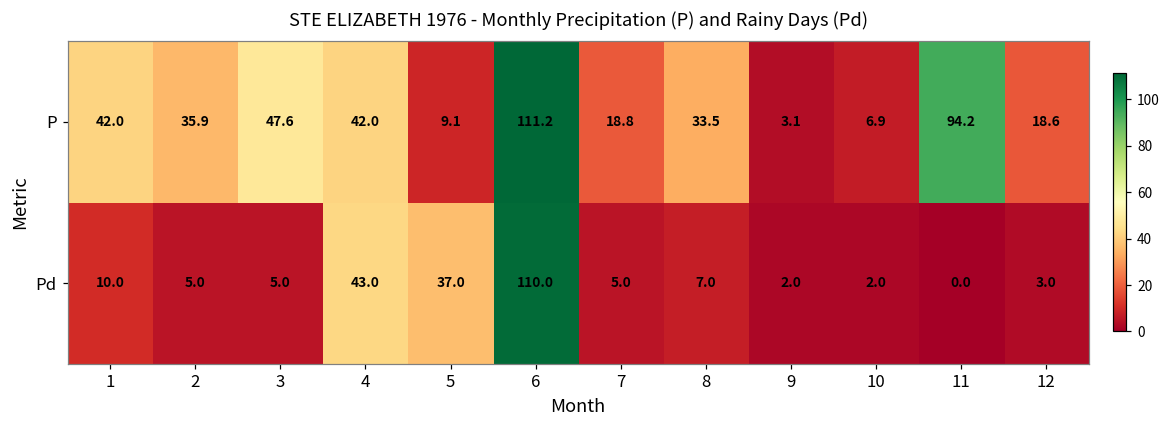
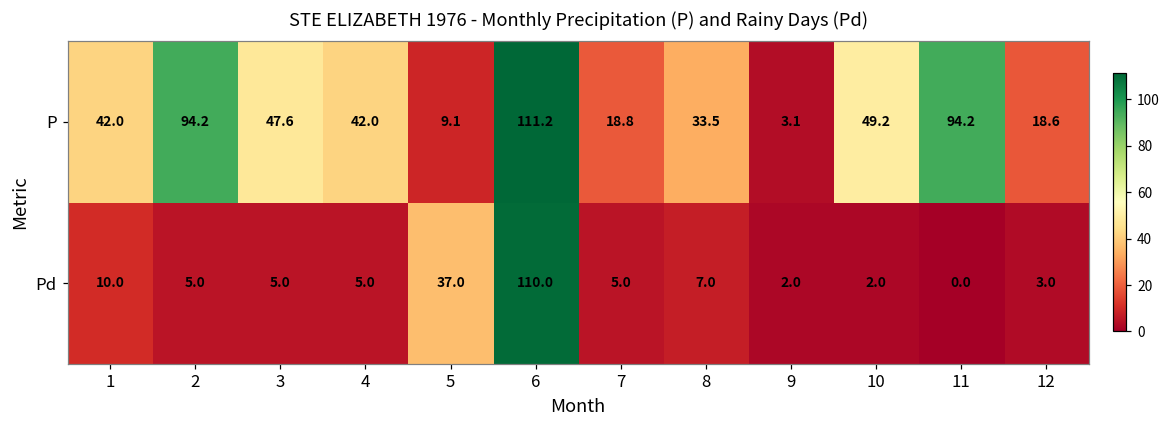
  {
    "P": {
      "1": 42.0,
-     "2": 35.9,
+     "2": 94.2,
      "3": 47.6,
      "4": 42.0,
      "5": 9.1,
      "6": 111.2,
      "7": 18.8,
      "8": 33.5,
      "9": 3.1,
-     "10": 6.9,
+     "10": 49.2,
      "11": 94.2,
      "12": 18.6
    },
    "Pd": {
      "1": 10.0,
      "2": 5.0,
      "3": 5.0,
-     "4": 43.0,
+     "4": 5.0,
      "5": 37.0,
      "6": 110.0,
      "7": 5.0,
      "8": 7.0,
      "9": 2.0,
      "10": 2.0,
      "11": 0.0,
      "12": 3.0
    }
  }
